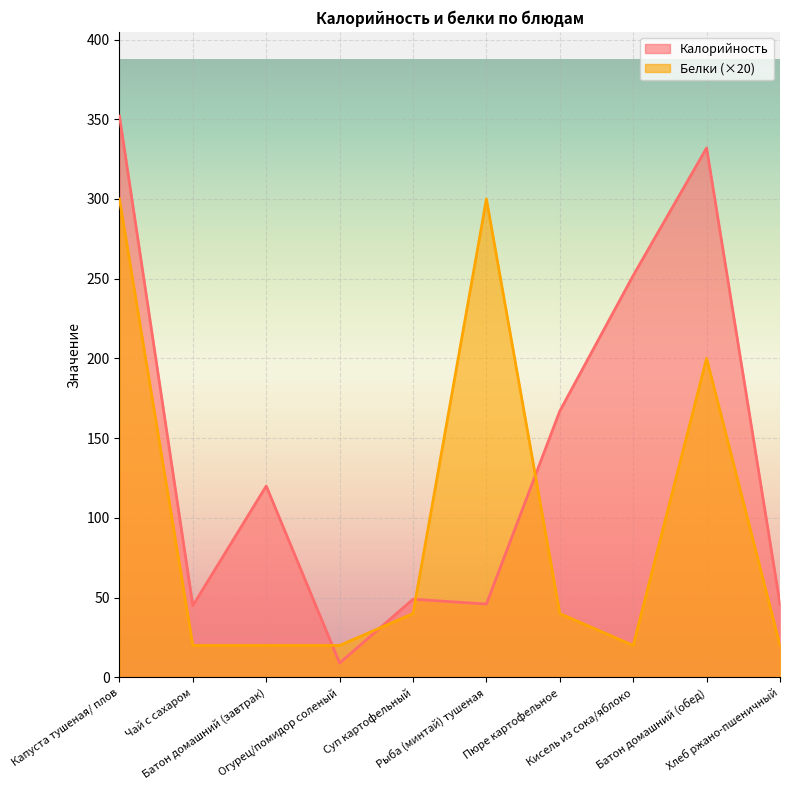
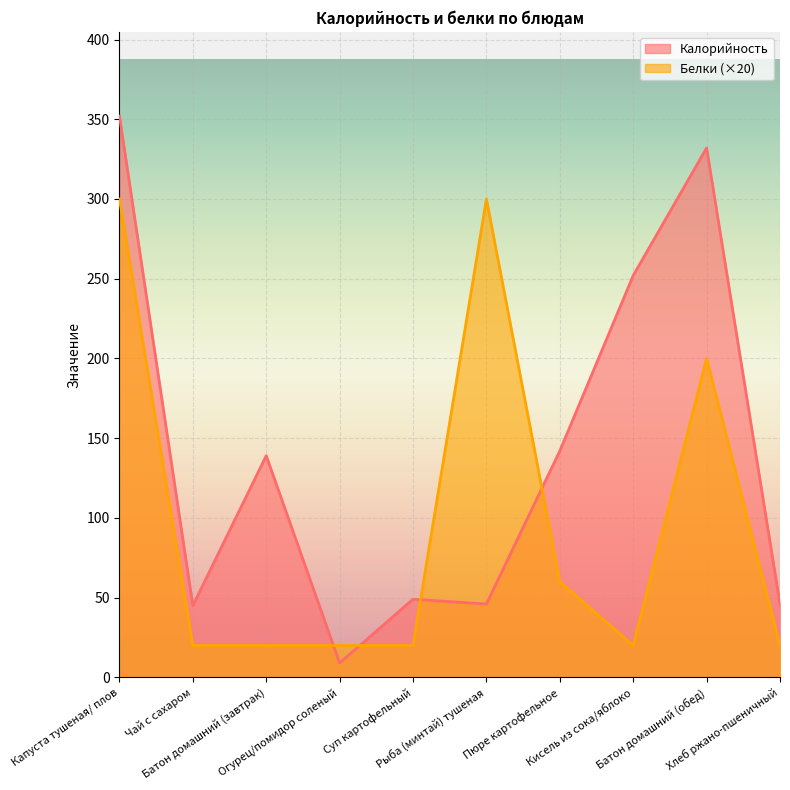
  {
    "Калорийность": {
      "Капуста тушеная/ плов": 352,
      "Чай с сахаром": 45,
-     "Батон домашний (завтрак)": 120,
+     "Батон домашний (завтрак)": 139,
      "Огурец/помидор соленый": 9,
      "Суп картофельный": 49,
      "Рыба (минтай) тушеная": 46,
-     "Пюре картофельное": 167,
+     "Пюре картофельное": 142,
      "Кисель из сока/яблоко": 252,
      "Батон домашний (обед)": 332,
      "Хлеб ржано-пшеничный": 46
    },
    "Белки (×20)": {
      "Капуста тушеная/ плов": 300,
      "Чай с сахаром": 20,
      "Батон домашний (завтрак)": 20,
      "Огурец/помидор соленый": 20,
-     "Суп картофельный": 40,
+     "Суп картофельный": 20,
      "Рыба (минтай) тушеная": 300,
-     "Пюре картофельное": 40,
+     "Пюре картофельное": 60,
      "Кисель из сока/яблоко": 20,
      "Батон домашний (обед)": 200,
      "Хлеб ржано-пшеничный": 20
    }
  }
